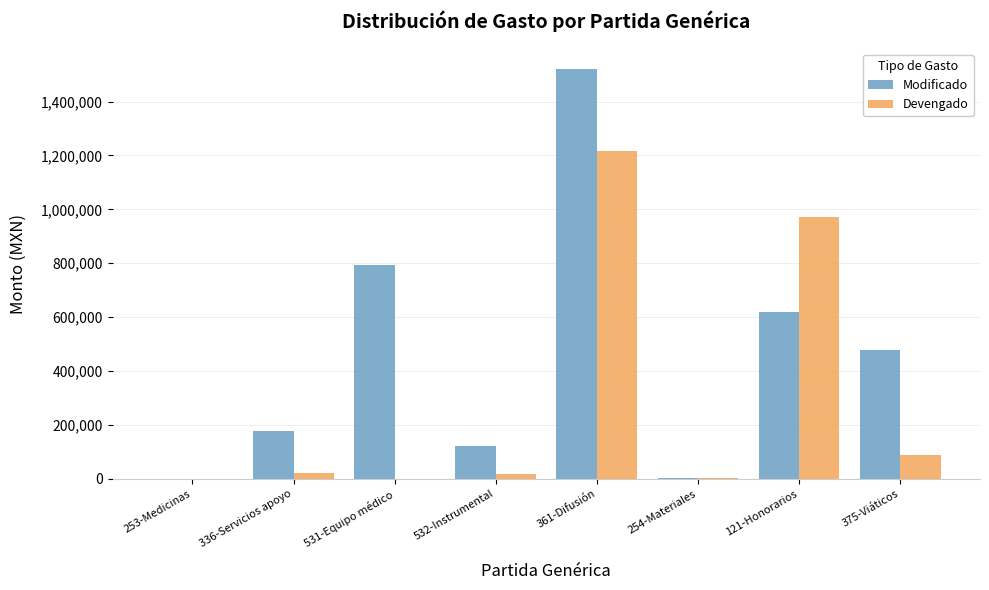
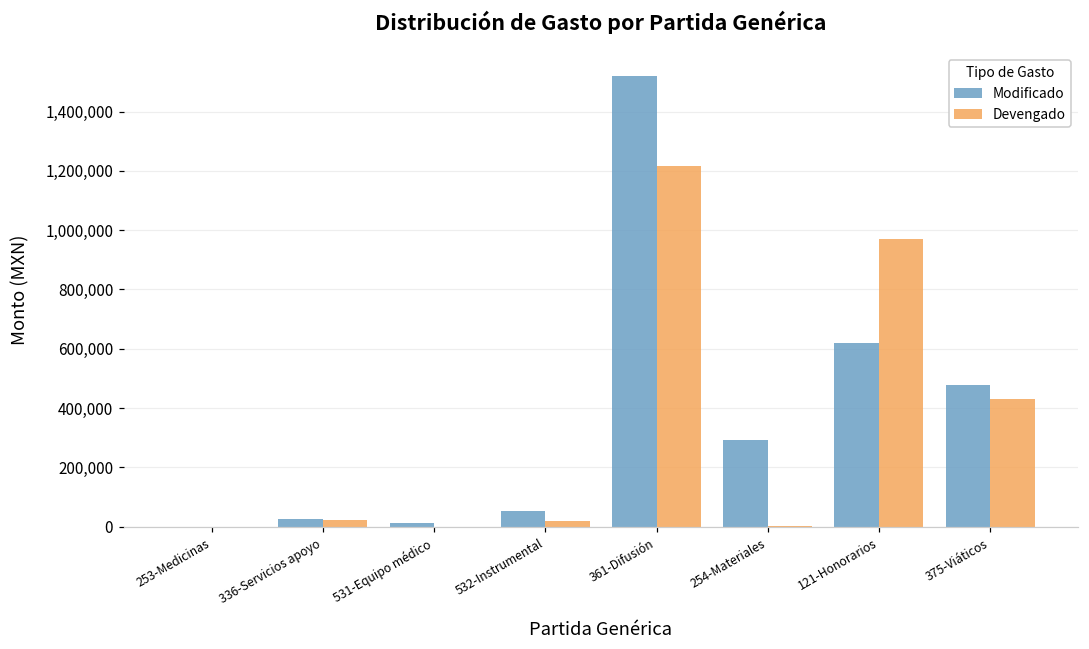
  {
    "Modificado": {
      "253-Medicinas": "0",
-     "336-Servicios apoyo": "180,000",
-     "531-Equipo médico": "790,000",
-     "532-Instrumental": "120,000",
+     "336-Servicios apoyo": "20,000",
+     "531-Equipo médico": "10,000",
+     "532-Instrumental": "50,000",
      "361-Difusión": "1,520,000",
-     "254-Materiales": "0",
+     "254-Materiales": "290,000",
      "121-Honorarios": "620,000",
      "375-Viáticos": "480,000"
    },
    "Devengado": {
      "253-Medicinas": "0",
      "336-Servicios apoyo": "20,000",
      "531-Equipo médico": "0",
      "532-Instrumental": "20,000",
      "361-Difusión": "1,220,000",
      "121-Honorarios": "970,000",
-     "375-Viáticos": "90,000"
+     "375-Viáticos": "430,000"
    }
  }
